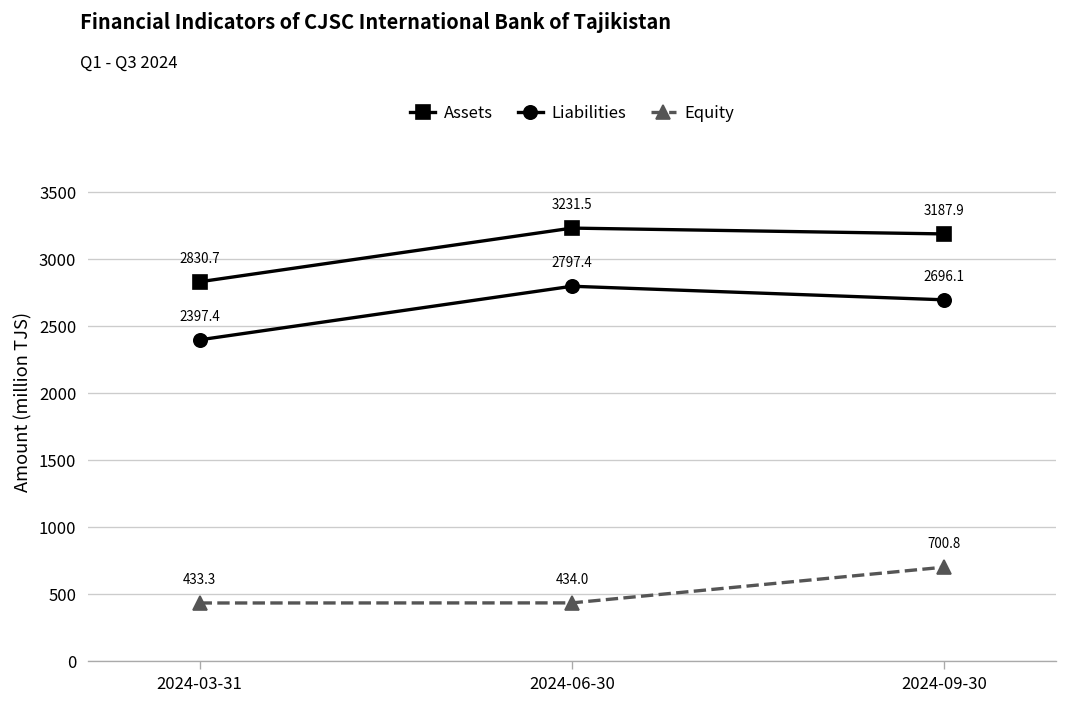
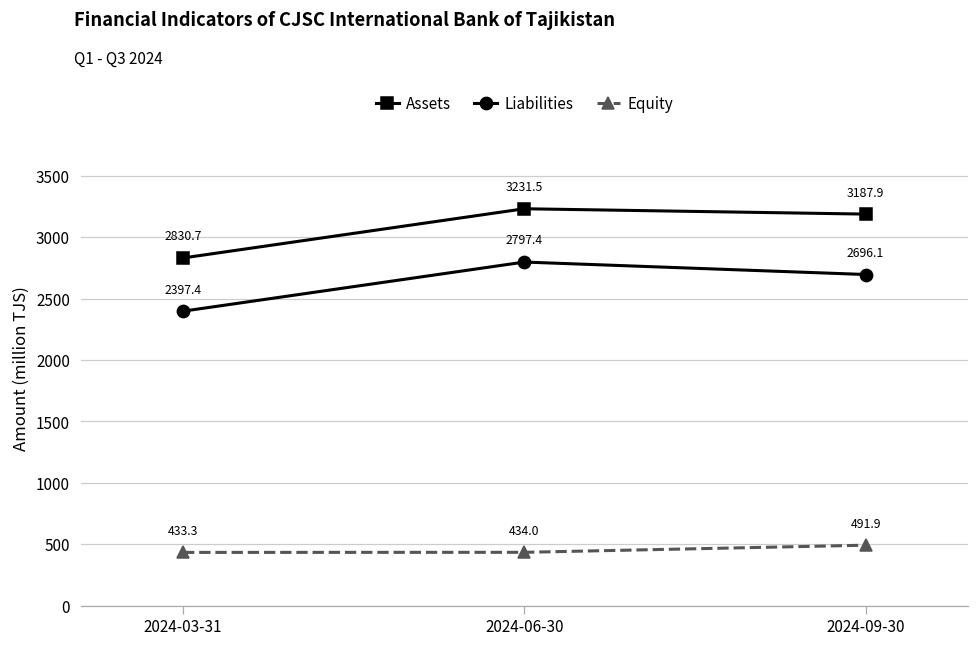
  {
    "Equity": {
      "2024-03-31": 433.3,
      "2024-06-30": 434.0,
-     "2024-09-30": 700.8
+     "2024-09-30": 491.9
    }
  }
